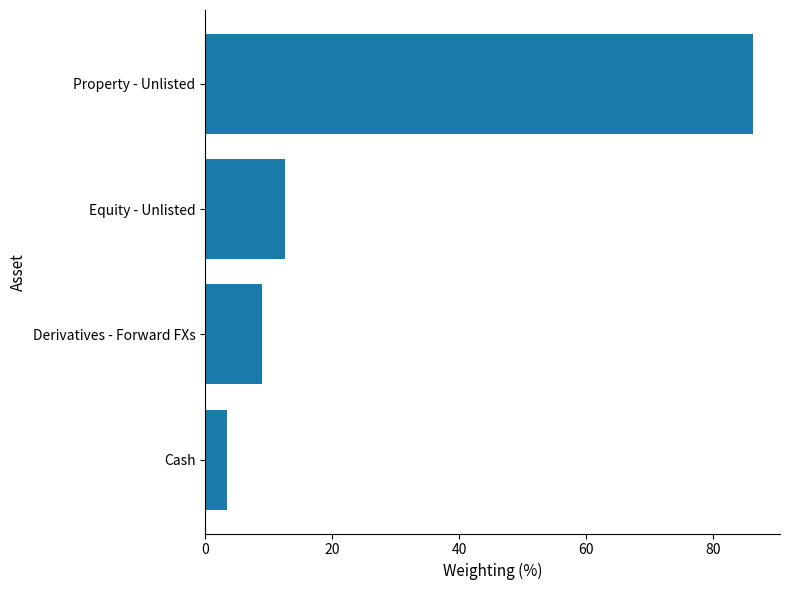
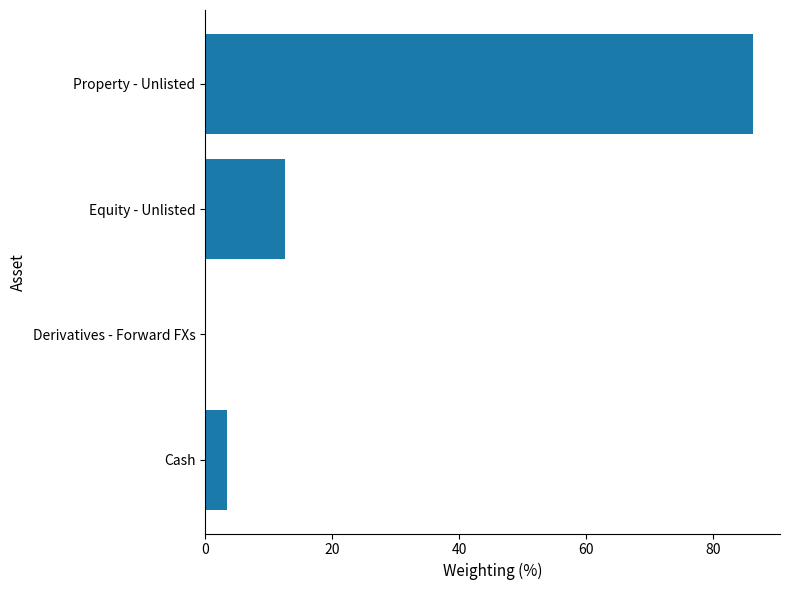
  {
    "Property - Unlisted": 86,
    "Equity - Unlisted": 13,
-   "Derivatives - Forward FXs": 9,
+   "Derivatives - Forward FXs": 0,
    "Cash": 3
  }
